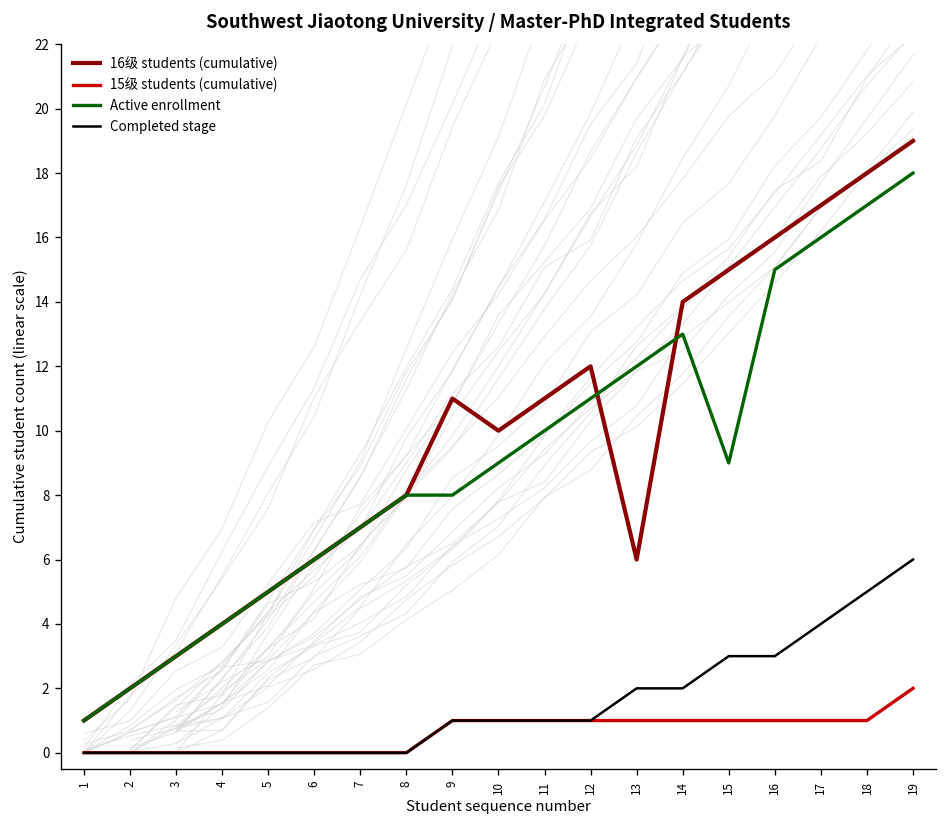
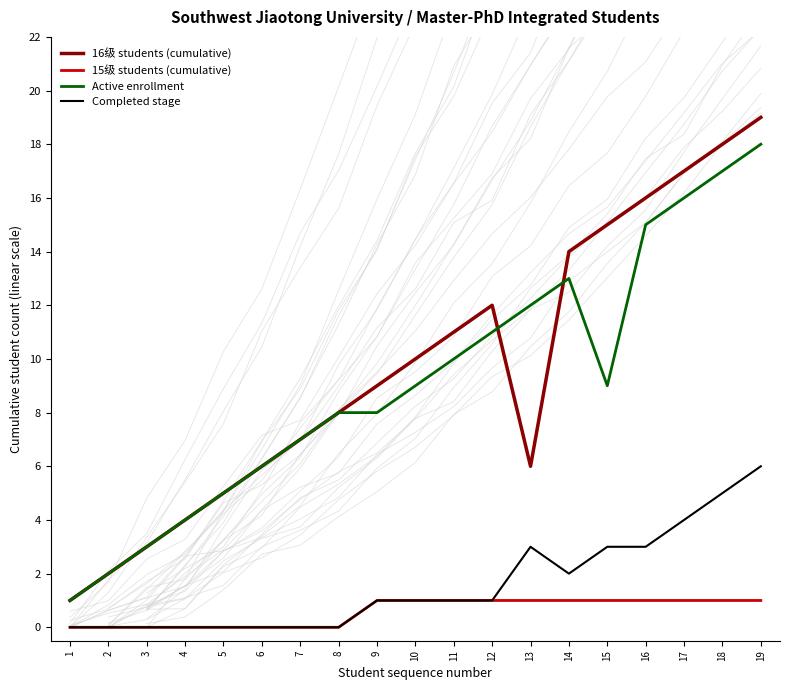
  {
    "16级 students (cumulative)": {
-     "9": 11,
+     "9": 9,
      "10": 10,
      "11": 11,
      "12": 12,
      "13": 6,
      "14": 14,
      "19": 19
    },
    "15级 students (cumulative)": {
      "13": 1,
      "14": 1,
      "15": 1,
      "16": 1,
      "17": 1,
      "18": 1,
-     "19": 2
+     "19": 1
    },
    "Active enrollment": {
      "10": 9,
      "11": 10,
      "12": 11,
      "13": 12,
      "14": 13,
      "15": 9,
      "17": 16,
      "18": 17,
      "19": 18
    },
    "Completed stage": {
-     "13": 2,
+     "13": 3,
      "14": 2,
      "15": 3,
      "16": 3,
      "17": 4,
      "18": 5,
      "19": 6
    }
  }
